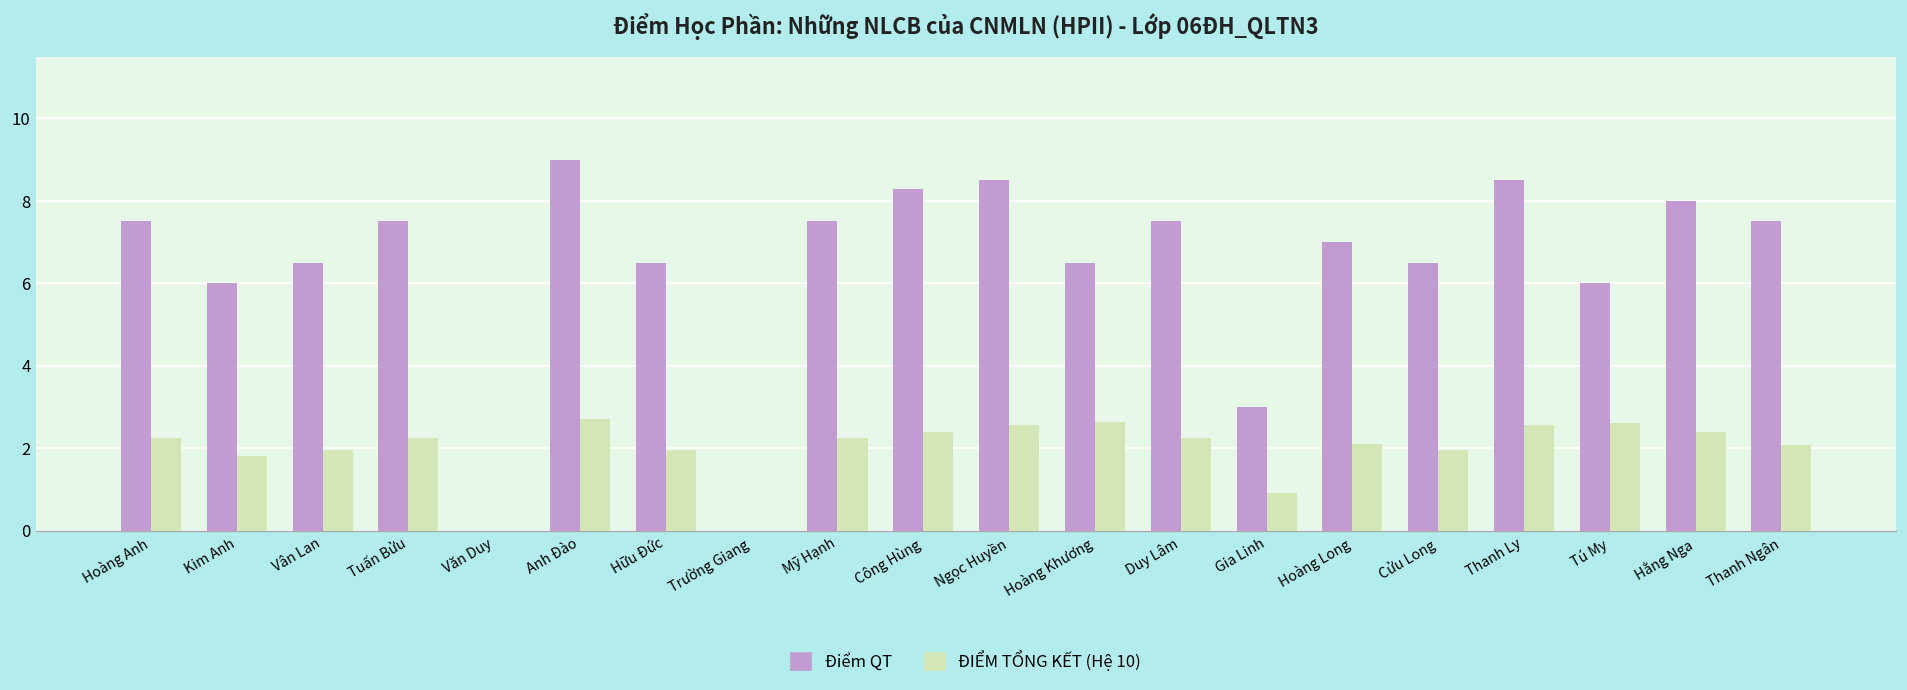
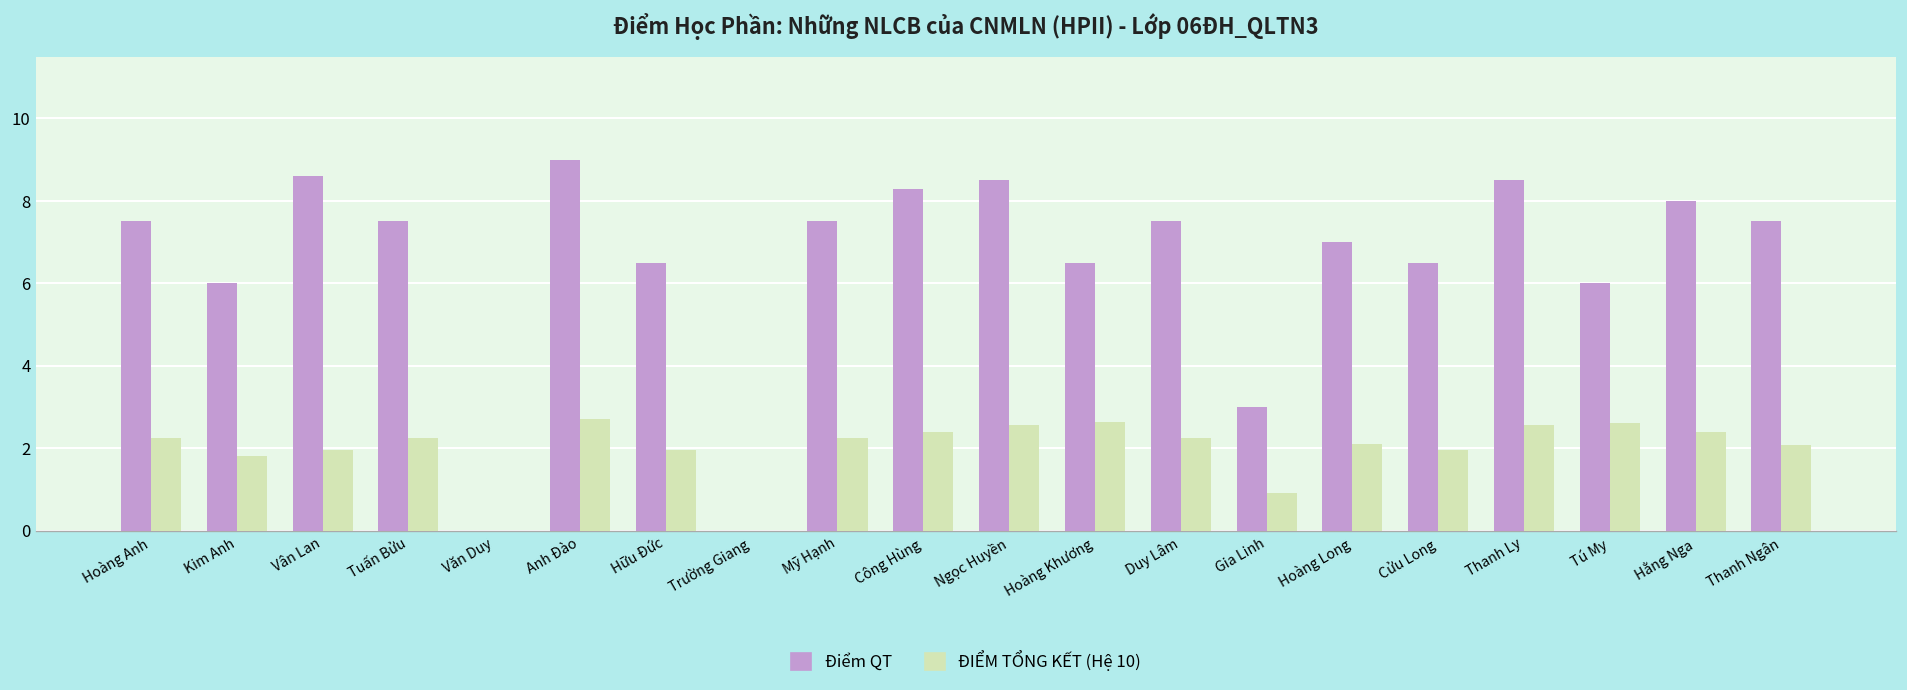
  {
    "Điểm QT": {
      "Hoàng Anh": 7.5,
      "Kim Anh": 6.0,
-     "Vân Lan": 6.5,
+     "Vân Lan": 8.6,
      "Tuấn Bửu": 7.5,
      "Văn Duy": 0.0,
      "Anh Đào": 9.0,
      "Hữu Đức": 6.5,
      "Trường Giang": 0.0,
      "Mỹ Hạnh": 7.5,
      "Công Hùng": 8.3,
      "Ngọc Huyền": 8.5,
      "Hoàng Khương": 6.5,
      "Duy Lâm": 7.5,
      "Gia Linh": 3.0,
      "Hoàng Long": 7.0,
      "Cửu Long": 6.5,
      "Thanh Ly": 8.5,
      "Tú My": 6.0,
      "Hằng Nga": 8.0,
      "Thanh Ngân": 7.5
    },
    "ĐIỂM TỔNG KẾT (Hệ 10)": {
      "Hoàng Anh": 2.3,
      "Kim Anh": 1.8,
      "Vân Lan": 2.0,
      "Tuấn Bửu": 2.3,
      "Văn Duy": 0.0,
      "Anh Đào": 2.7,
      "Hữu Đức": 2.0,
      "Trường Giang": 0.0,
      "Mỹ Hạnh": 2.3,
      "Công Hùng": 2.4,
      "Ngọc Huyền": 2.6,
      "Hoàng Khương": 2.6,
      "Duy Lâm": 2.3,
      "Gia Linh": 0.9,
      "Hoàng Long": 2.1,
      "Cửu Long": 2.0,
      "Thanh Ly": 2.6,
      "Tú My": 2.6,
      "Hằng Nga": 2.4,
      "Thanh Ngân": 2.1
    }
  }
